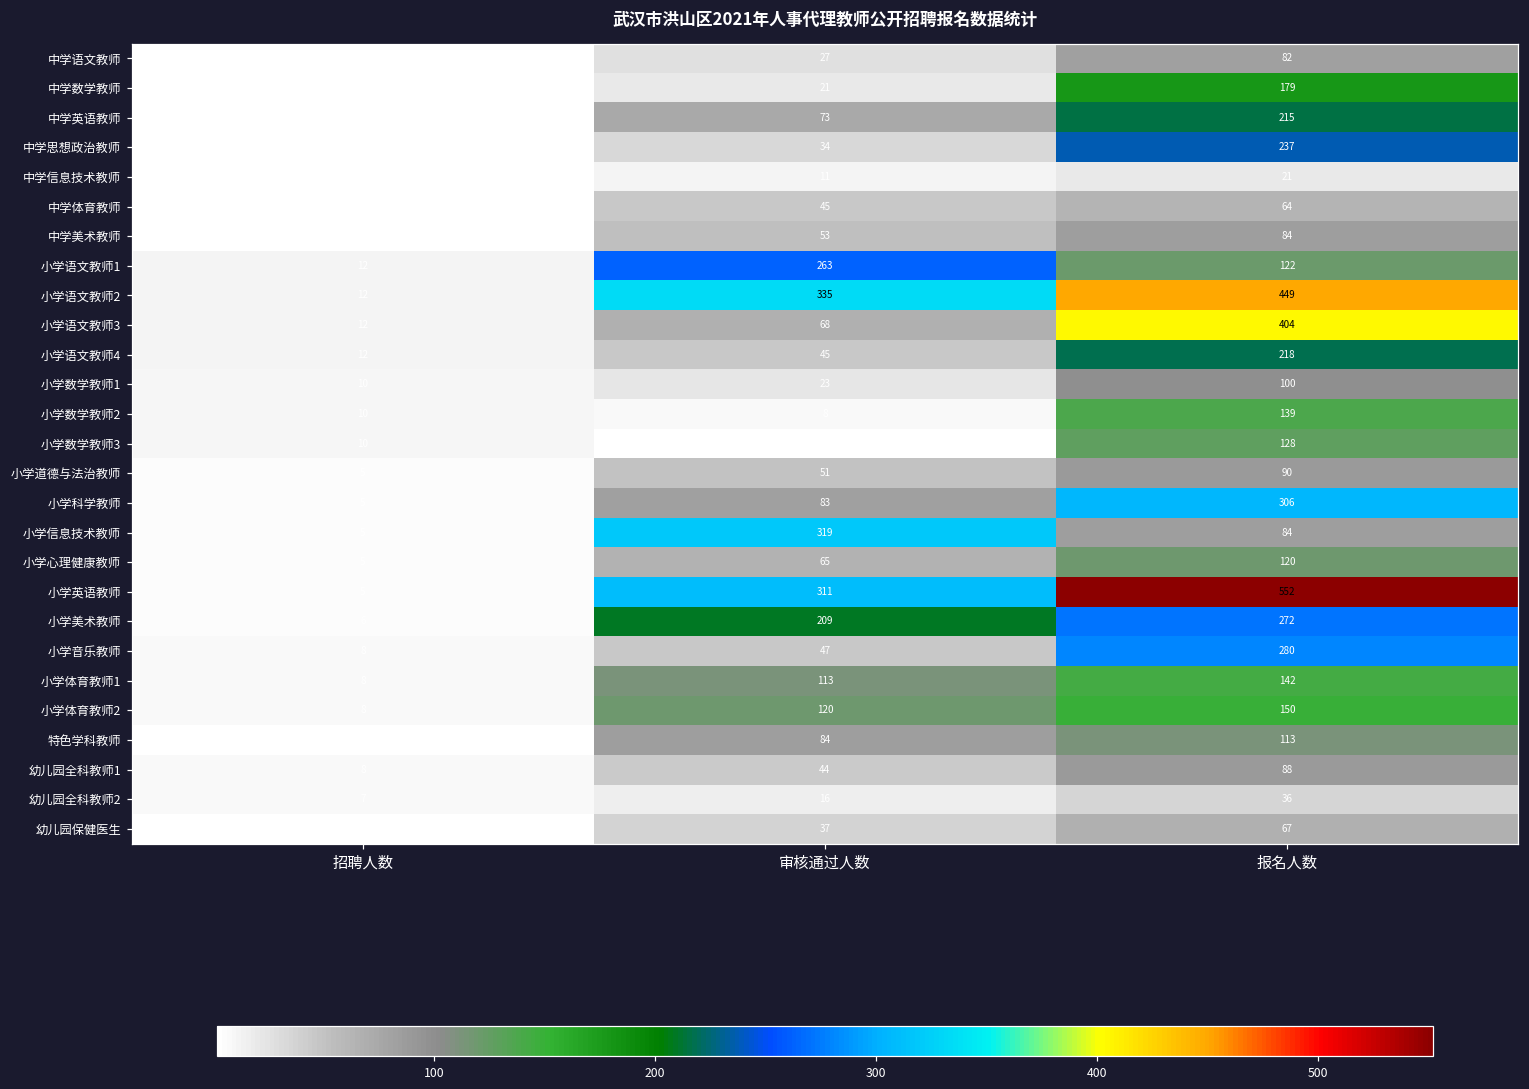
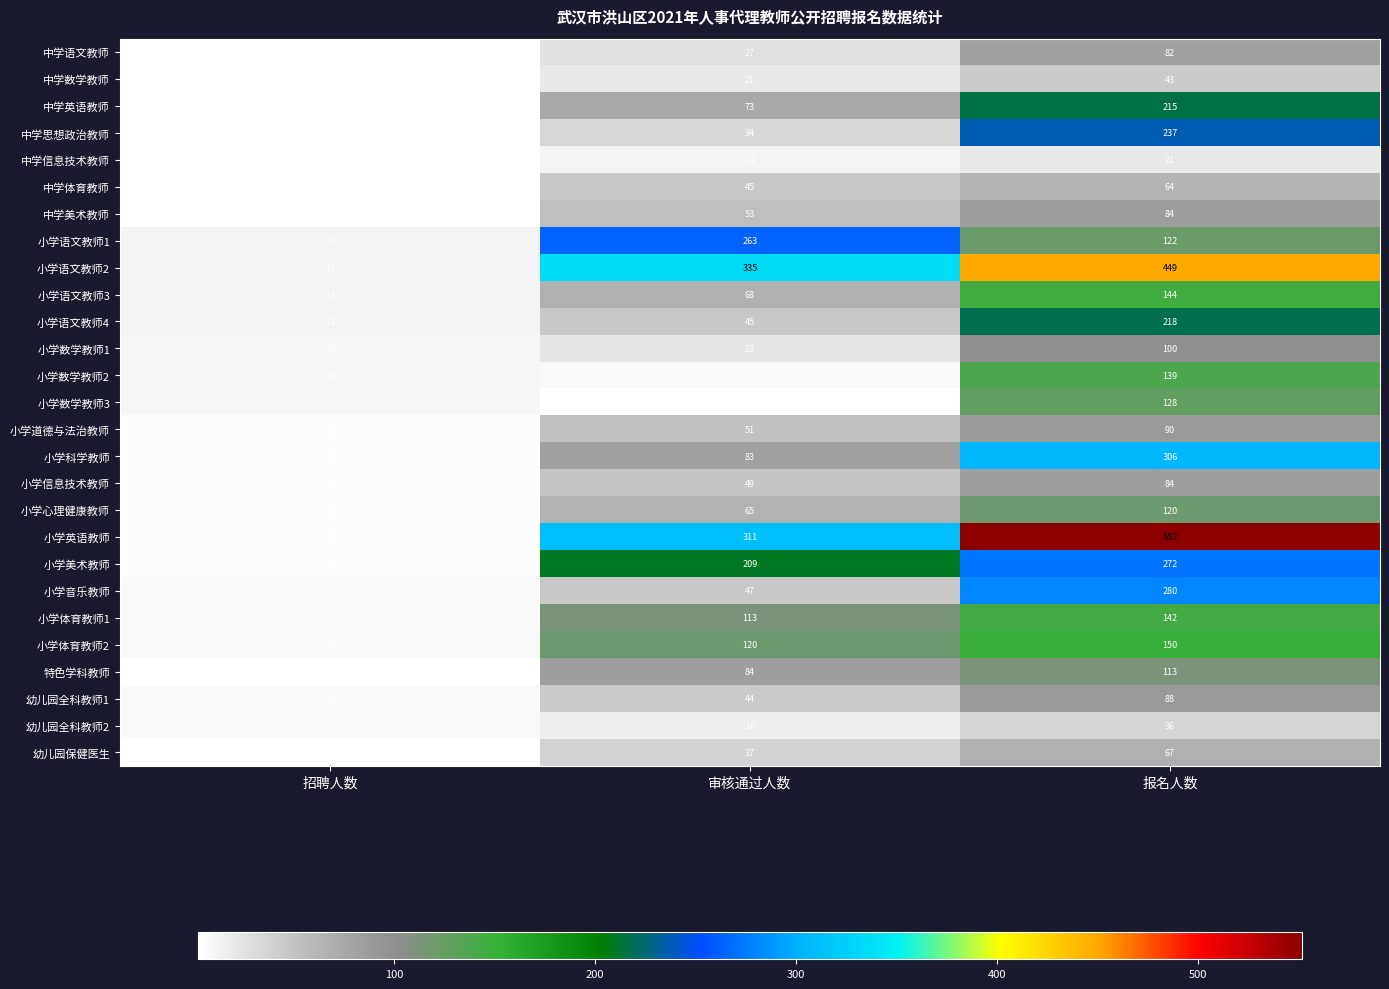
  {
    "中学语文教师": {
      "报名人数": 82
    },
    "中学数学教师": {
-     "报名人数": 179
+     "报名人数": 43
    },
    "中学英语教师": {
      "审核通过人数": 73,
      "报名人数": 215
    },
    "中学思想政治教师": {
      "报名人数": 237
    },
    "中学体育教师": {
      "审核通过人数": 45,
      "报名人数": 64
    },
    "中学美术教师": {
      "审核通过人数": 53,
      "报名人数": 84
    },
    "小学语文教师1": {
      "审核通过人数": 263,
      "报名人数": 122
    },
    "小学语文教师2": {
      "审核通过人数": 335,
      "报名人数": 449
    },
    "小学语文教师3": {
      "审核通过人数": 68,
-     "报名人数": 404
+     "报名人数": 144
    },
    "小学语文教师4": {
      "审核通过人数": 45,
      "报名人数": 218
    },
    "小学数学教师1": {
      "报名人数": 100
    },
    "小学数学教师2": {
      "报名人数": 139
    },
    "小学数学教师3": {
      "报名人数": 128
    },
    "小学道德与法治教师": {
      "审核通过人数": 51,
      "报名人数": 90
    },
    "小学科学教师": {
      "审核通过人数": 83,
      "报名人数": 306
    },
    "小学信息技术教师": {
-     "审核通过人数": 319,
+     "审核通过人数": 49,
      "报名人数": 84
    },
    "小学心理健康教师": {
      "审核通过人数": 65,
      "报名人数": 120
    },
    "小学英语教师": {
      "审核通过人数": 311,
      "报名人数": 552
    },
    "小学美术教师": {
      "审核通过人数": 209,
      "报名人数": 272
    },
    "小学音乐教师": {
      "审核通过人数": 47,
      "报名人数": 280
    },
    "小学体育教师1": {
      "审核通过人数": 113,
      "报名人数": 142
    },
    "小学体育教师2": {
      "审核通过人数": 120,
      "报名人数": 150
    },
    "特色学科教师": {
      "审核通过人数": 84,
      "报名人数": 113
    },
    "幼儿园全科教师1": {
      "审核通过人数": 44,
      "报名人数": 88
    },
    "幼儿园保健医生": {
      "报名人数": 67
    }
  }
